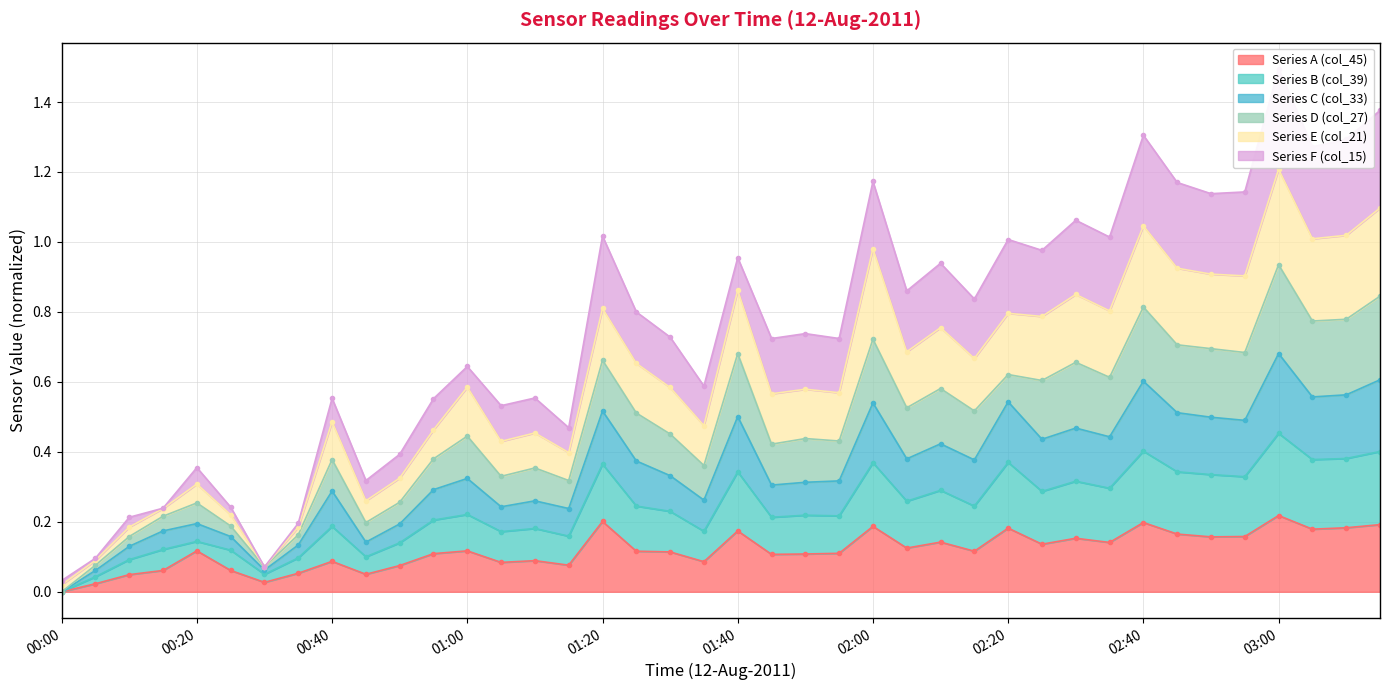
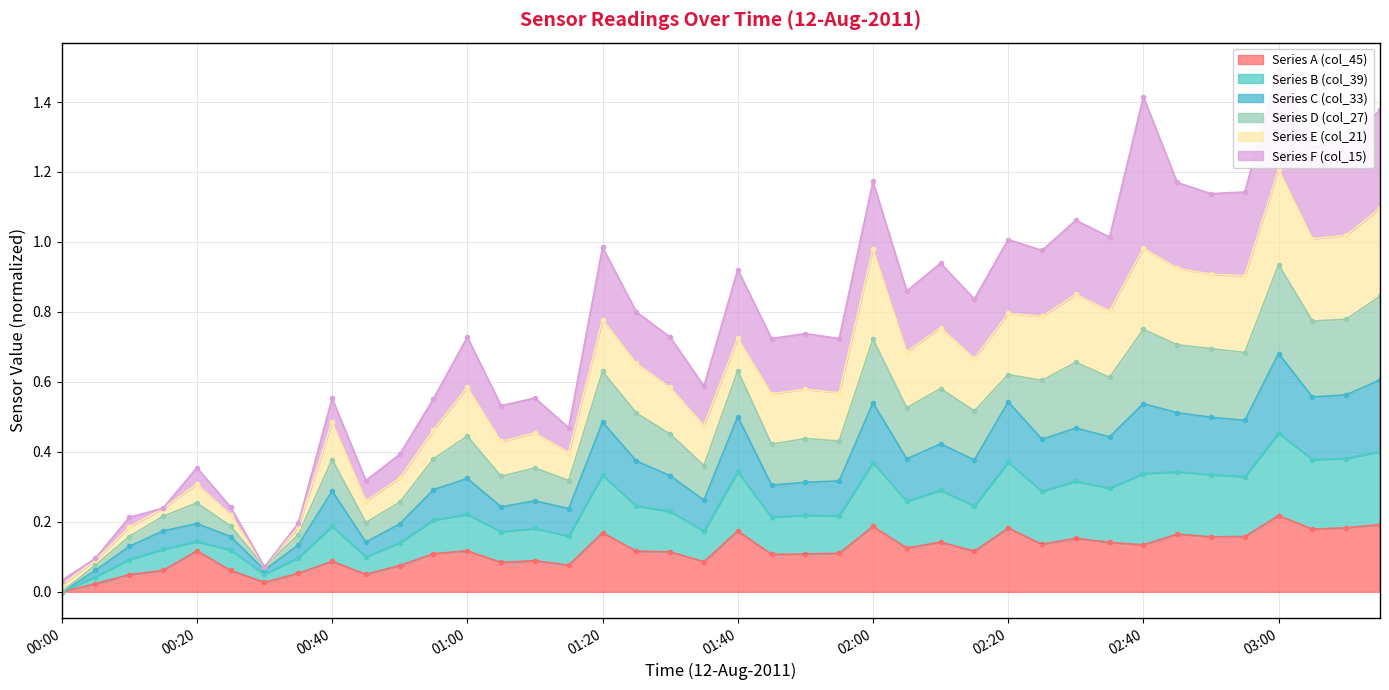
  {
    "Series A (col_45)": {
      "00:20": 0.12,
      "00:40": 0.09,
      "01:00": 0.12,
-     "01:20": 0.20,
+     "01:20": 0.17,
      "01:40": 0.17,
      "02:00": 0.19,
      "02:20": 0.18,
-     "02:40": 0.20,
+     "02:40": 0.13,
      "03:00": 0.22
    },
    "Series D (col_27)": {
      "00:20": 0.06,
      "00:40": 0.09,
      "01:00": 0.12,
      "01:20": 0.14,
-     "01:40": 0.18,
+     "01:40": 0.13,
      "02:00": 0.18,
      "02:20": 0.08,
      "02:40": 0.21,
      "03:00": 0.25
    },
    "Series E (col_21)": {
      "00:00": 0.02,
      "00:20": 0.05,
      "00:40": 0.11,
      "01:00": 0.14,
      "01:20": 0.15,
-     "01:40": 0.18,
+     "01:40": 0.09,
      "02:00": 0.26,
      "02:20": 0.17,
      "02:40": 0.23,
      "03:00": 0.27
    },
    "Series F (col_15)": {
      "00:00": 0.01,
      "00:20": 0.05,
      "00:40": 0.07,
-     "01:00": 0.06,
+     "01:00": 0.14,
      "01:20": 0.21,
-     "01:40": 0.09,
+     "01:40": 0.20,
      "02:00": 0.19,
      "02:20": 0.21,
-     "02:40": 0.26
+     "02:40": 0.43
    }
  }
